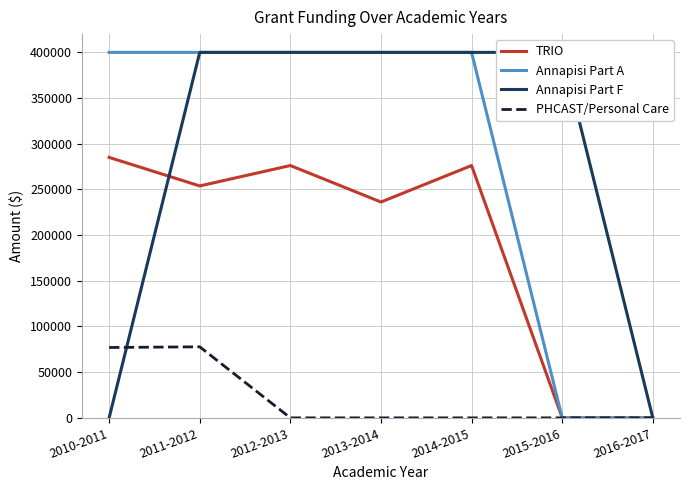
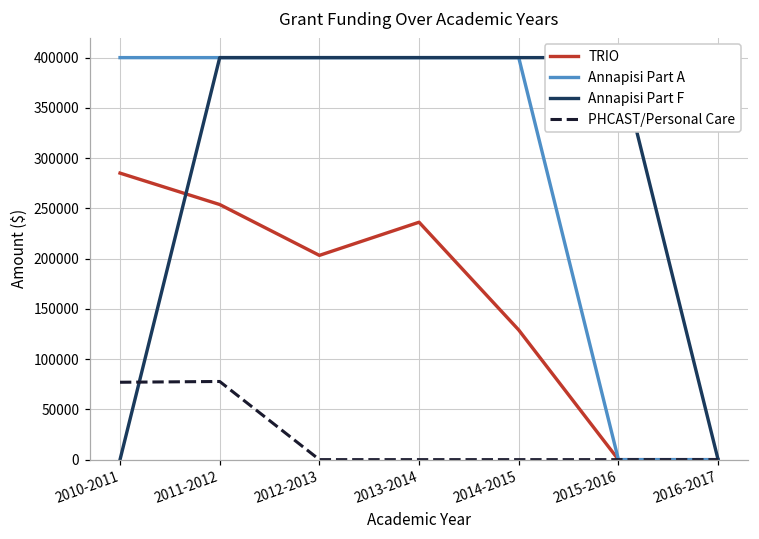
  {
    "TRIO": {
      "2010-2011": 290000,
      "2011-2012": 250000,
-     "2012-2013": 280000,
+     "2012-2013": 200000,
      "2013-2014": 240000,
-     "2014-2015": 280000
+     "2014-2015": 130000
    },
    "Annapisi Part A": {
      "2010-2011": 400000
    }
  }
